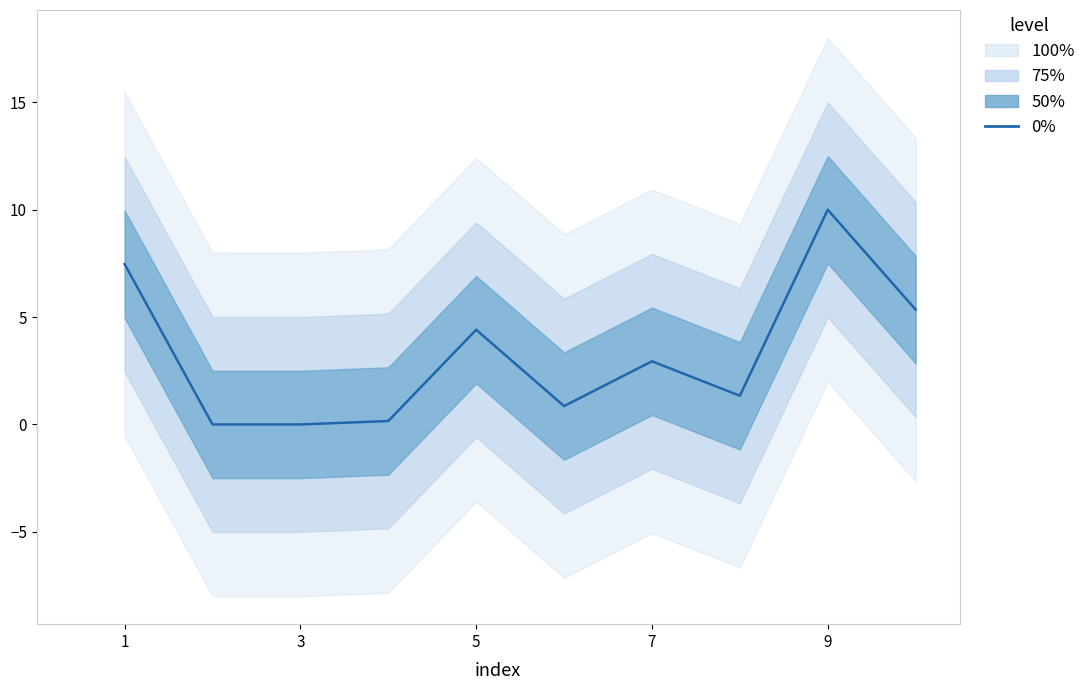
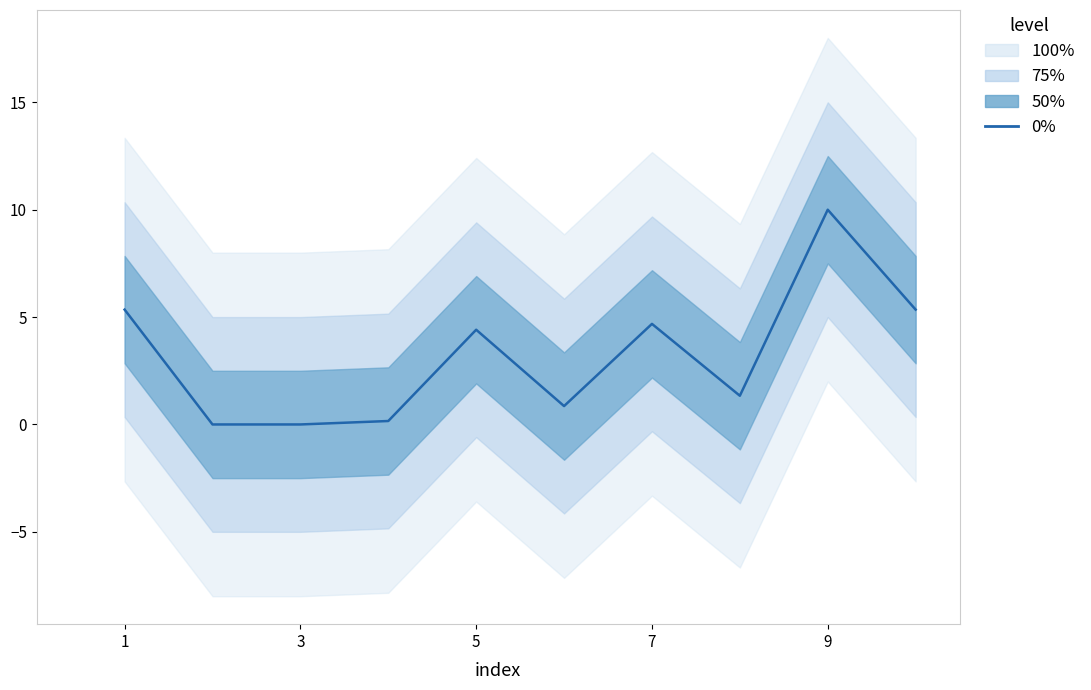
  {
    "0%": {
-     "1": 7.5,
+     "1": 5.3,
      "3": 0.0,
      "5": 4.4,
-     "7": 2.9,
+     "7": 4.7,
      "9": 10.0
    }
  }
